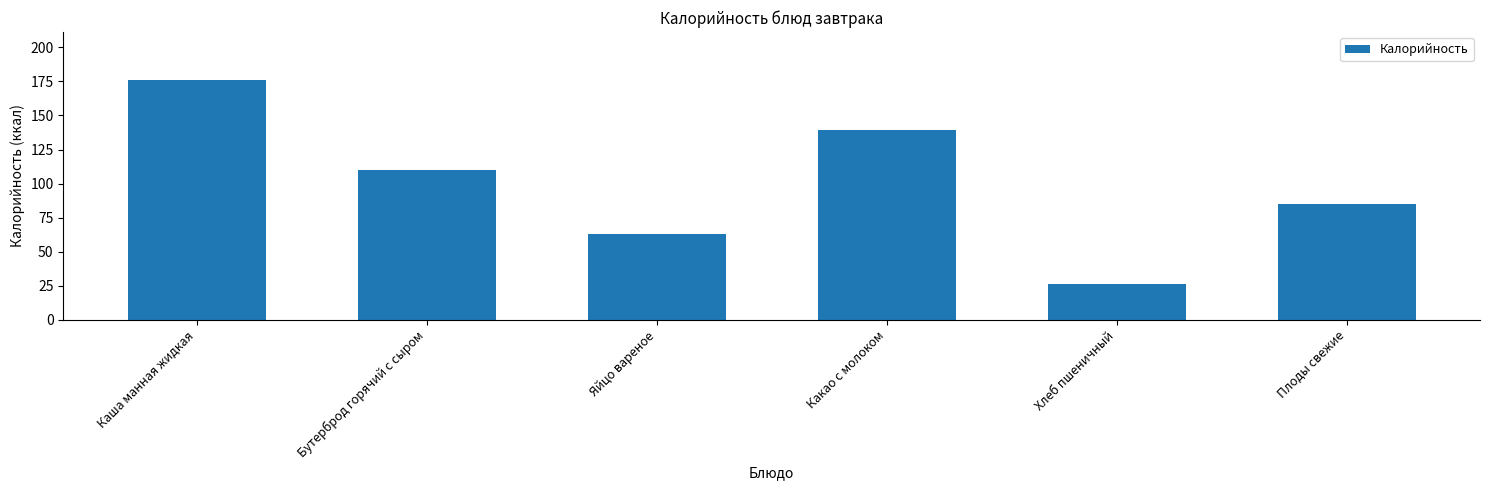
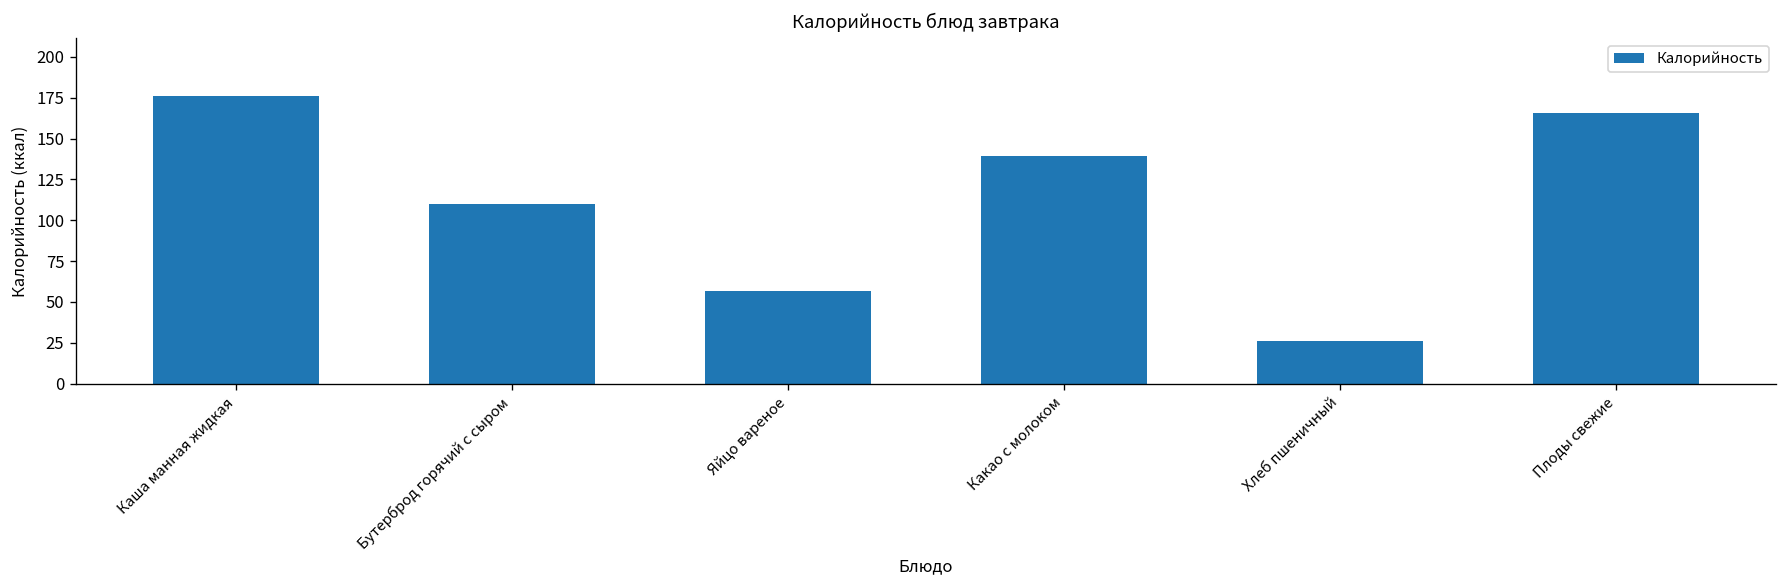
  {
    "Каша манная жидкая": 176,
    "Бутерброд горячий с сыром": 110,
-   "Яйцо вареное": 63,
+   "Яйцо вареное": 57,
    "Какао с молоком": 140,
    "Хлеб пшеничный": 26,
-   "Плоды свежие": 85
+   "Плоды свежие": 166
  }
